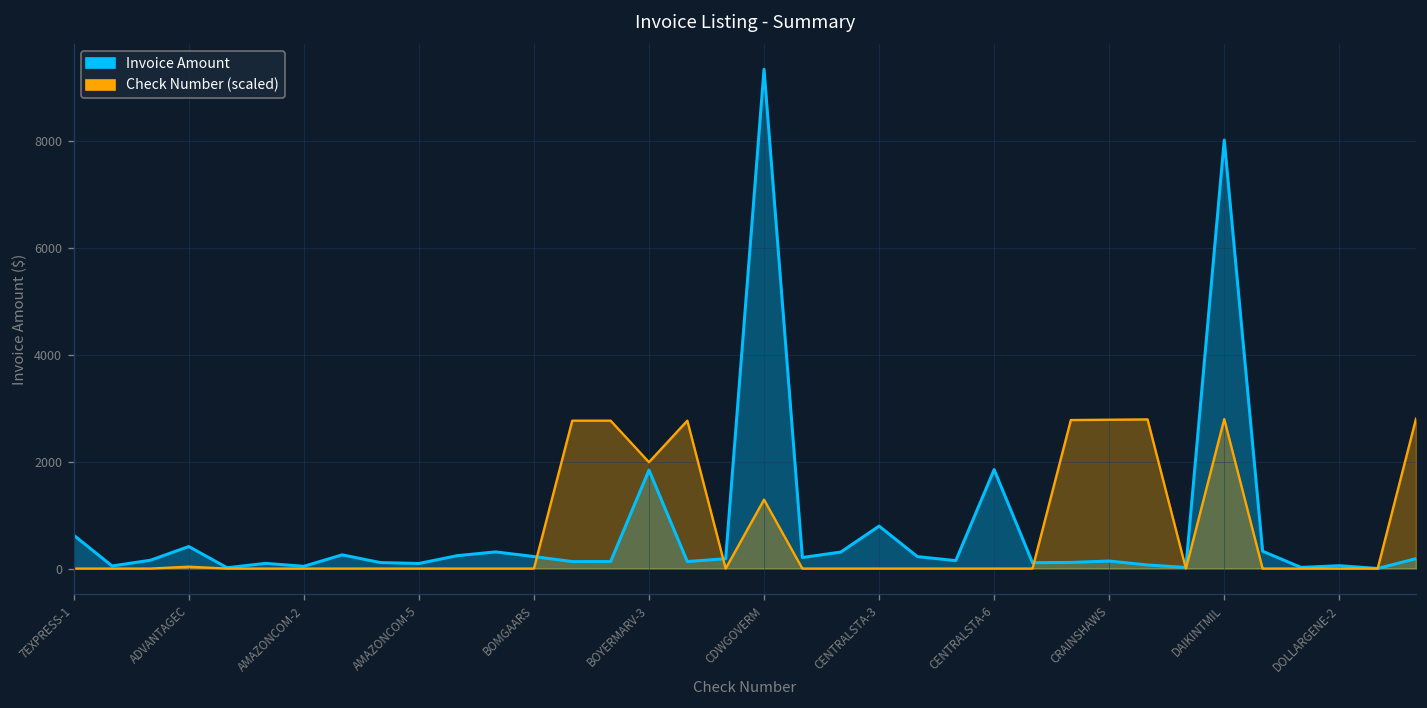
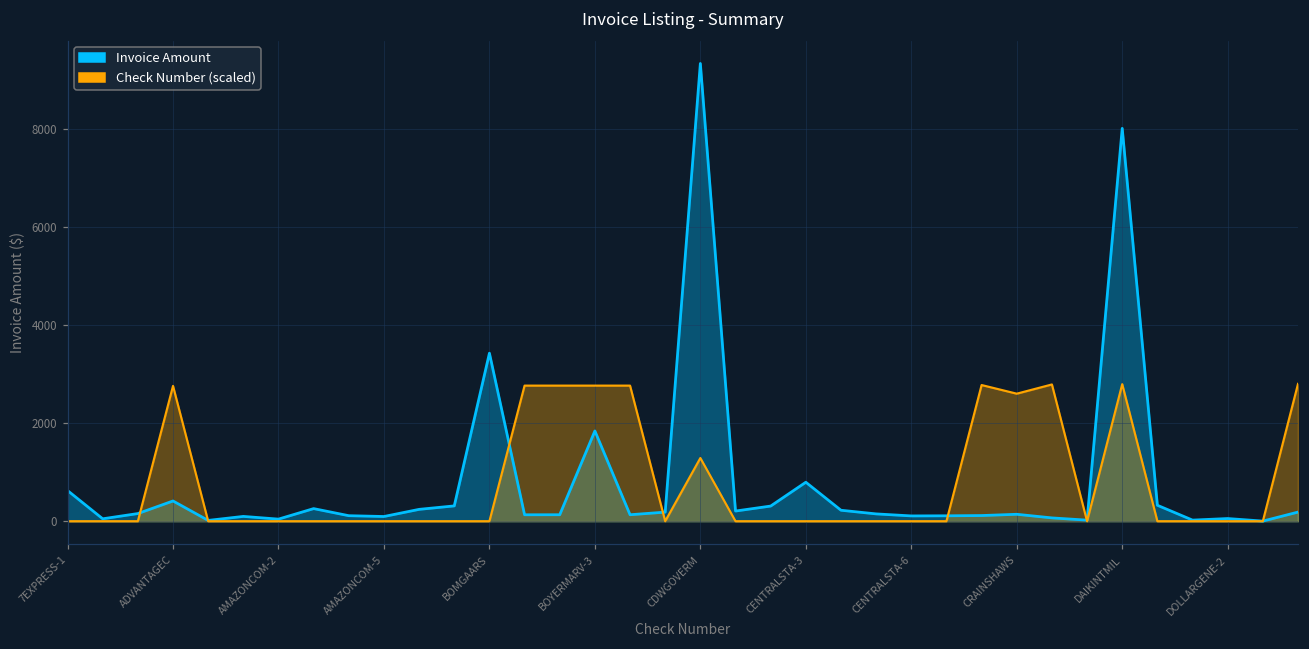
  {
    "Invoice Amount": {
      "7EXPRESS-1": 600,
      "ADVANTAGEC": 400,
      "AMAZONCOM-5": 100,
-     "BOMGAARS": 200,
+     "BOMGAARS": 3400,
      "BOYERMARV-3": 1800,
      "CDWGOVERM": 9300,
      "CENTRALSTA-3": 800,
-     "CENTRALSTA-6": 1900,
+     "CENTRALSTA-6": 100,
      "CRAINSHAWS": 100,
      "DAIKINTMIL": 8000
    },
    "Check Number (scaled)": {
      "7EXPRESS-1": 0,
-     "ADVANTAGEC": 0,
+     "ADVANTAGEC": 2800,
      "AMAZONCOM-5": 0,
      "BOMGAARS": 0,
-     "BOYERMARV-3": 2000,
+     "BOYERMARV-3": 2800,
      "CDWGOVERM": 1300,
      "CENTRALSTA-3": 0,
      "CENTRALSTA-6": 0,
-     "CRAINSHAWS": 2800,
+     "CRAINSHAWS": 2600,
      "DAIKINTMIL": 2800
    }
  }
